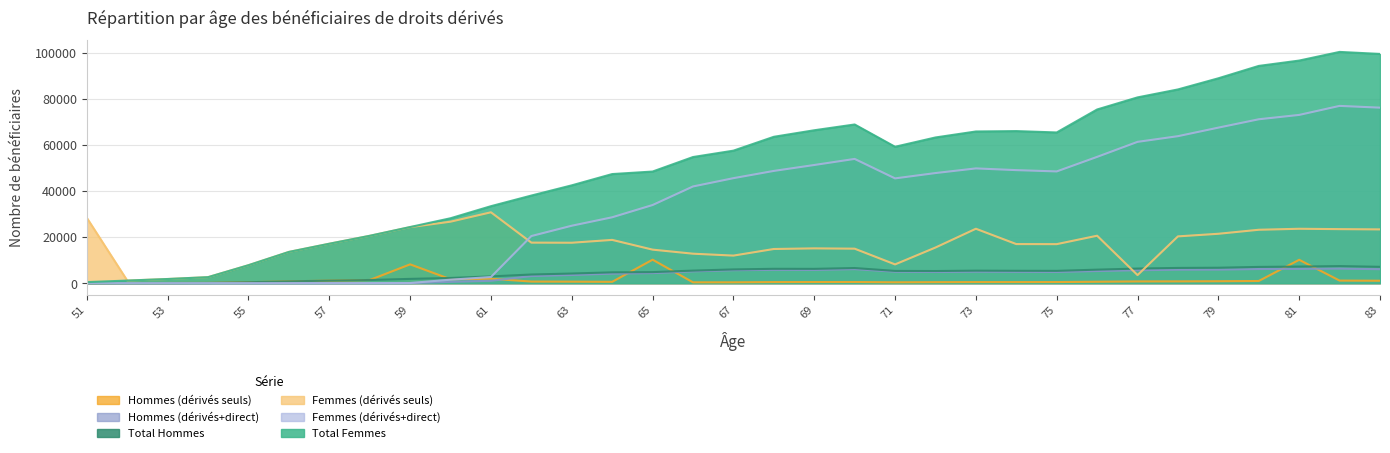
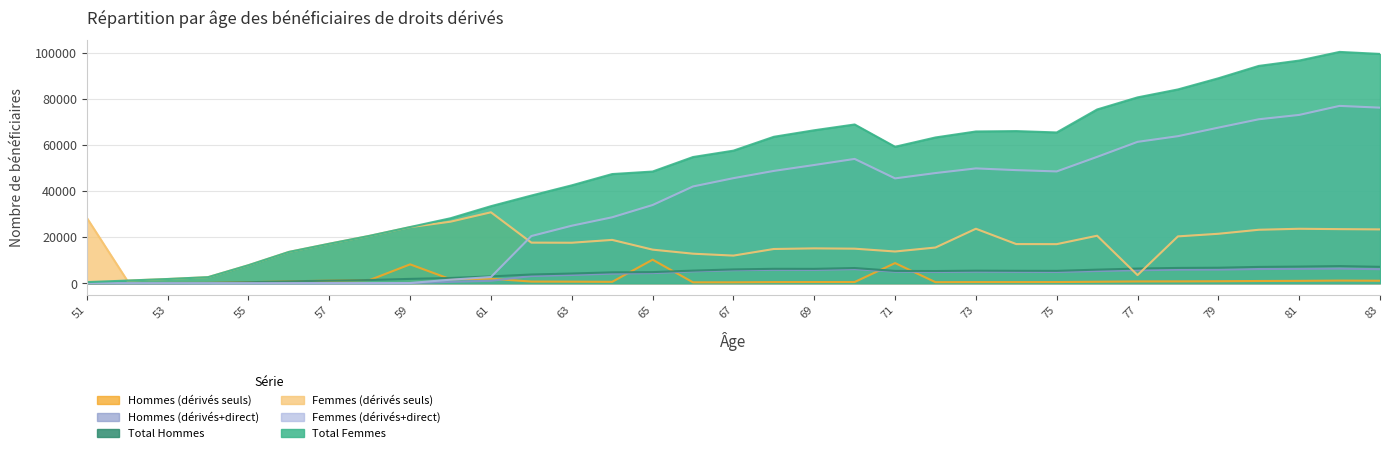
  {
    "Hommes (dérivés seuls)": {
      "59": 8000,
      "63": 1000,
      "65": 10000,
      "67": 0,
      "69": 0,
-     "71": 0,
+     "71": 9000,
      "73": 0,
      "75": 0,
      "77": 1000,
      "79": 1000,
-     "81": 10000,
+     "81": 1000,
      "83": 1000
    },
    "Femmes (dérivés seuls)": {
      "51": 28000,
      "61": 31000,
      "63": 18000,
      "65": 15000,
      "67": 12000,
      "69": 15000,
-     "71": 8000,
+     "71": 14000,
      "73": 24000,
      "75": 17000,
      "77": 3000,
      "79": 21000,
      "81": 24000,
      "83": 23000
    }
  }
